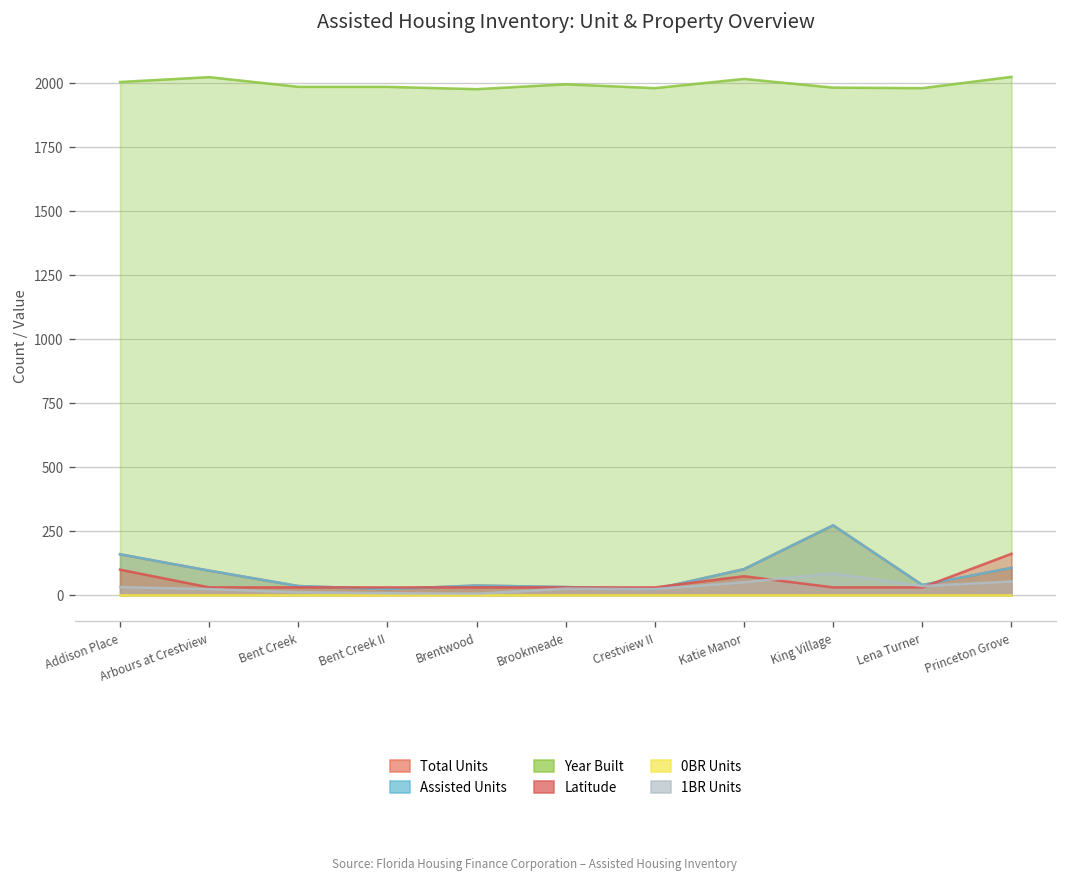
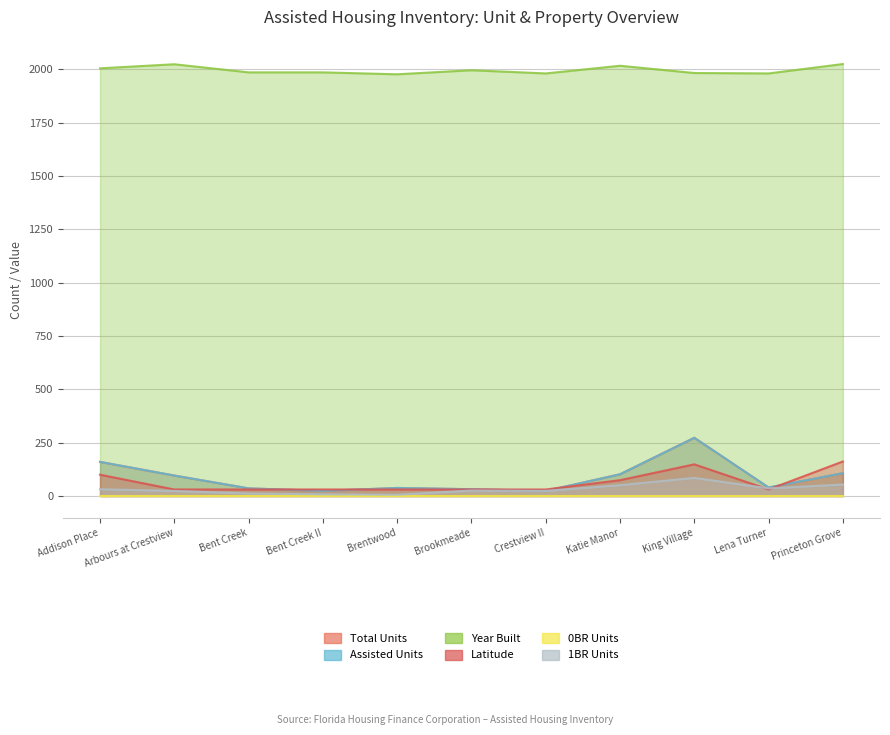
  {
    "Latitude": {
      "Addison Place": 100,
      "Katie Manor": 70,
-     "King Village": 30,
+     "King Village": 150,
      "Princeton Grove": 160
    }
  }
